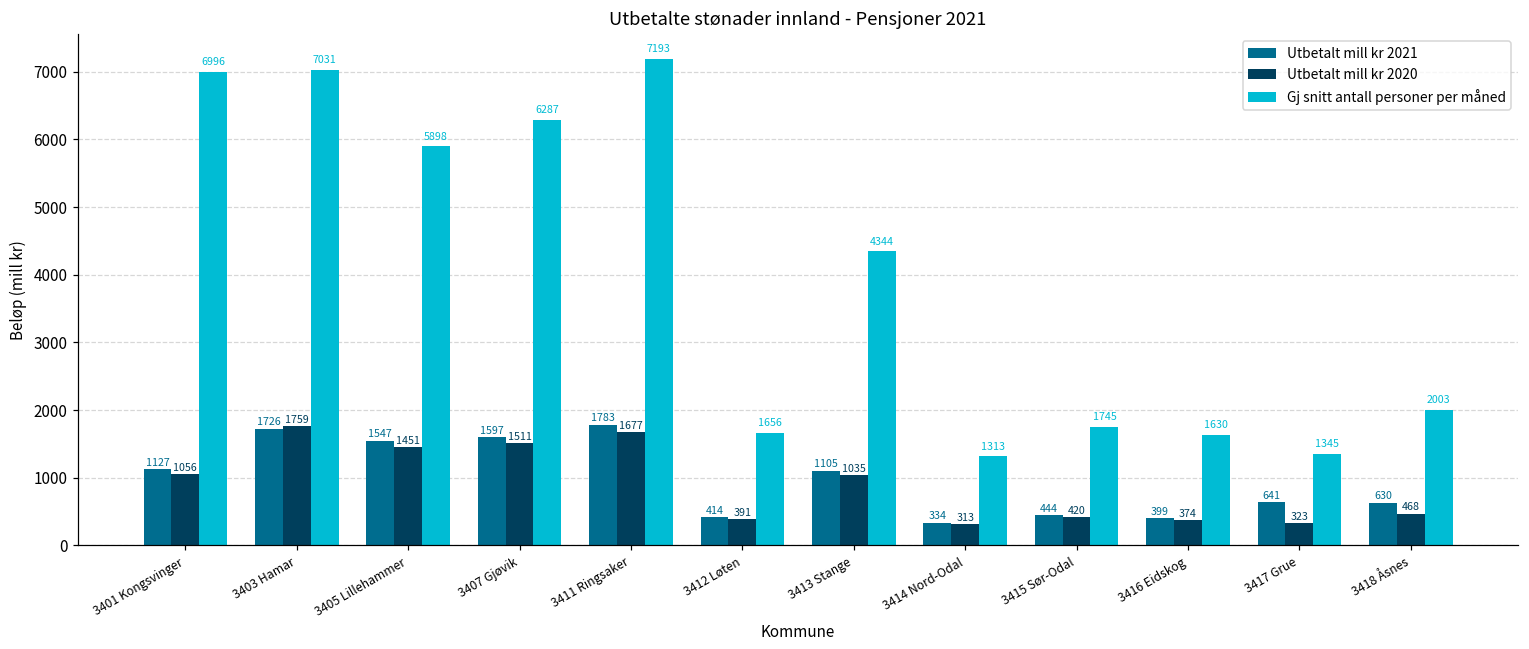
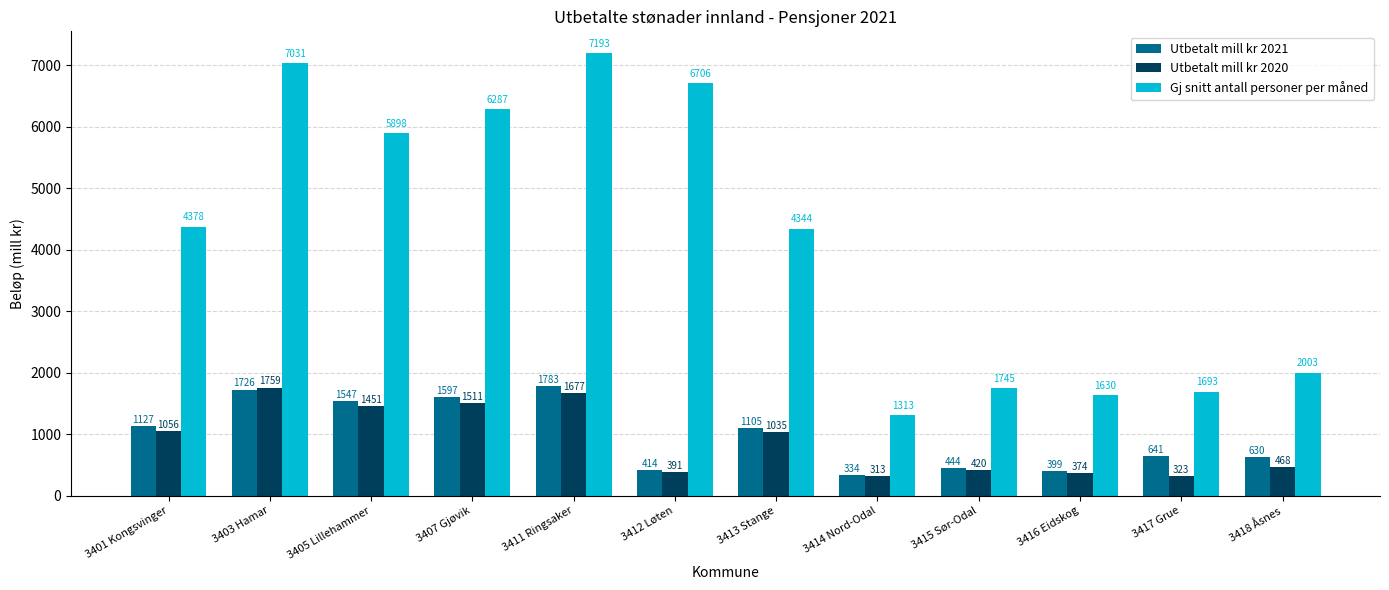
  {
    "Utbetalt mill kr 2021": {
      "3401 Kongsvinger": 1127,
      "3403 Hamar": 1726,
      "3405 Lillehammer": 1547,
      "3407 Gjøvik": 1597,
      "3411 Ringsaker": 1783,
      "3412 Løten": 414,
      "3413 Stange": 1105,
      "3414 Nord-Odal": 334,
      "3415 Sør-Odal": 444,
      "3416 Eidskog": 399,
      "3417 Grue": 641,
      "3418 Åsnes": 630
    },
    "Utbetalt mill kr 2020": {
      "3401 Kongsvinger": 1056,
      "3403 Hamar": 1759,
      "3405 Lillehammer": 1451,
      "3407 Gjøvik": 1511,
      "3411 Ringsaker": 1677,
      "3412 Løten": 391,
      "3413 Stange": 1035,
      "3414 Nord-Odal": 313,
      "3415 Sør-Odal": 420,
      "3416 Eidskog": 374,
      "3417 Grue": 323,
      "3418 Åsnes": 468
    },
    "Gj snitt antall personer per måned": {
-     "3401 Kongsvinger": 6996,
+     "3401 Kongsvinger": 4378,
      "3403 Hamar": 7031,
      "3405 Lillehammer": 5898,
      "3407 Gjøvik": 6287,
      "3411 Ringsaker": 7193,
-     "3412 Løten": 1656,
+     "3412 Løten": 6706,
      "3413 Stange": 4344,
      "3414 Nord-Odal": 1313,
      "3415 Sør-Odal": 1745,
      "3416 Eidskog": 1630,
-     "3417 Grue": 1345,
+     "3417 Grue": 1693,
      "3418 Åsnes": 2003
    }
  }
